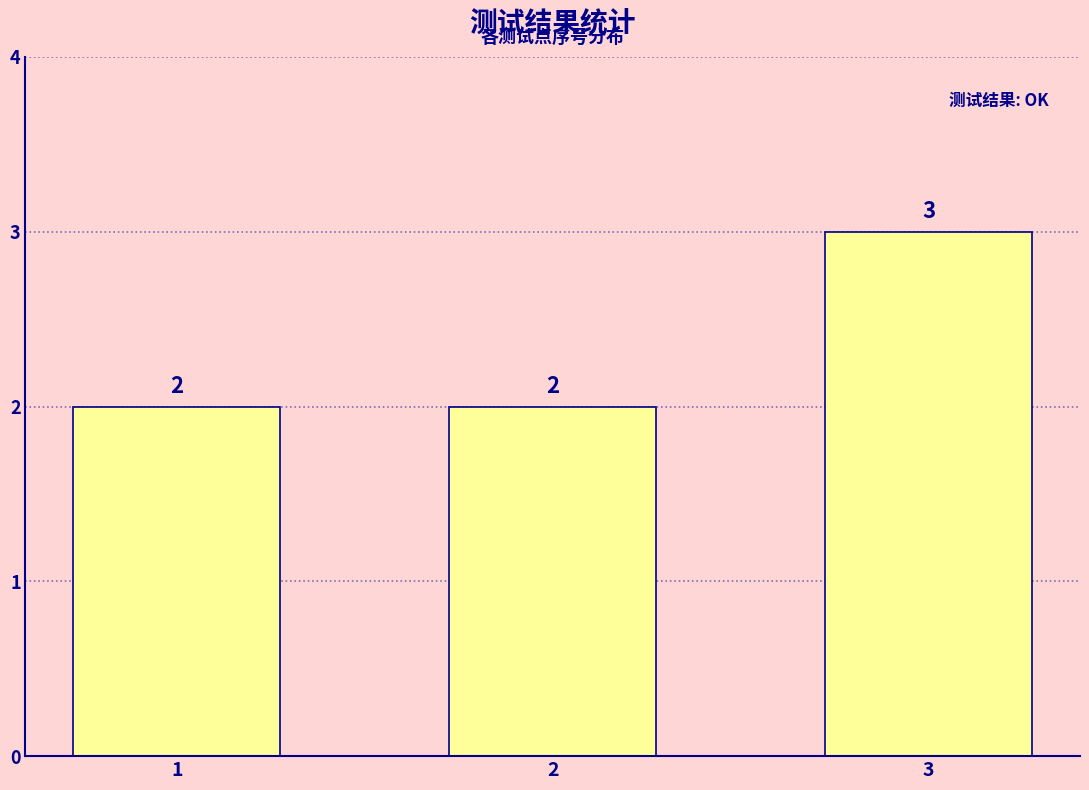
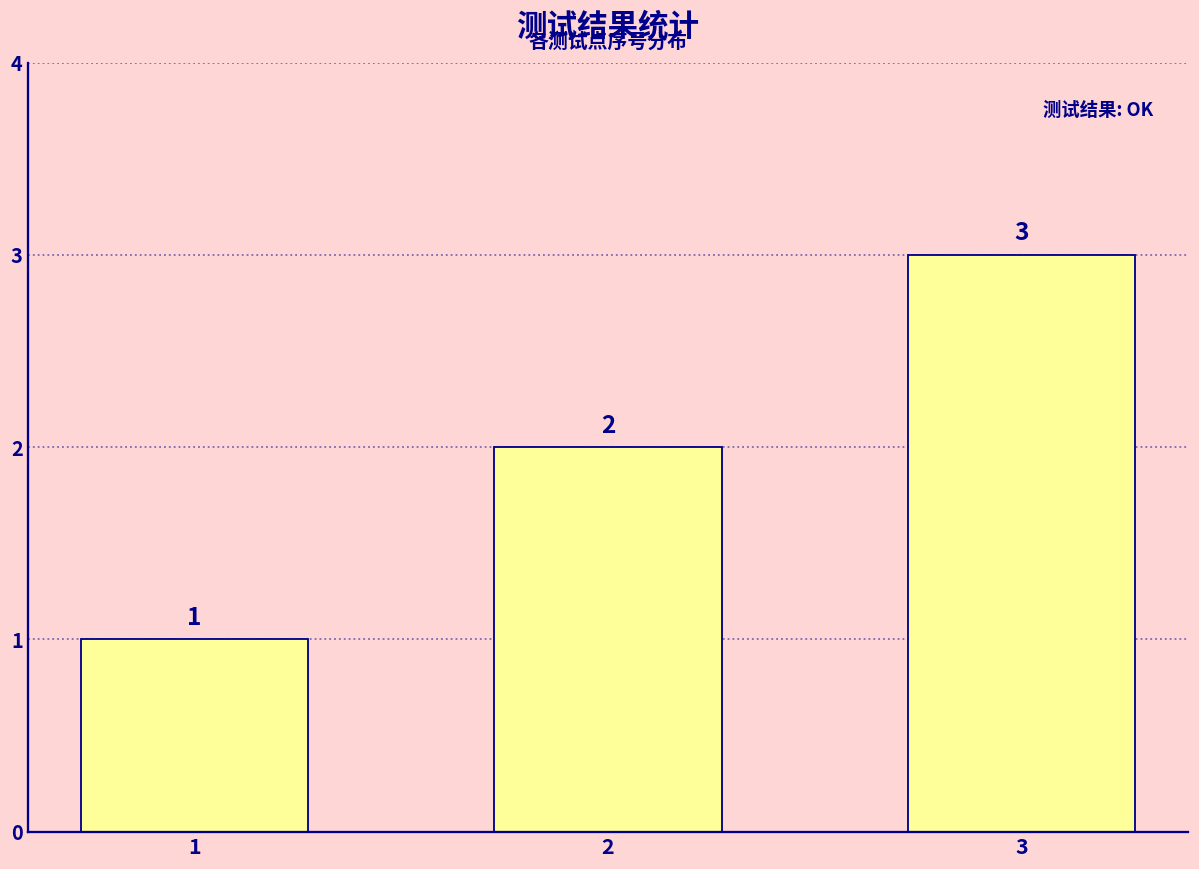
  {
-   "1": 2,
+   "1": 1,
    "2": 2,
    "3": 3
  }
